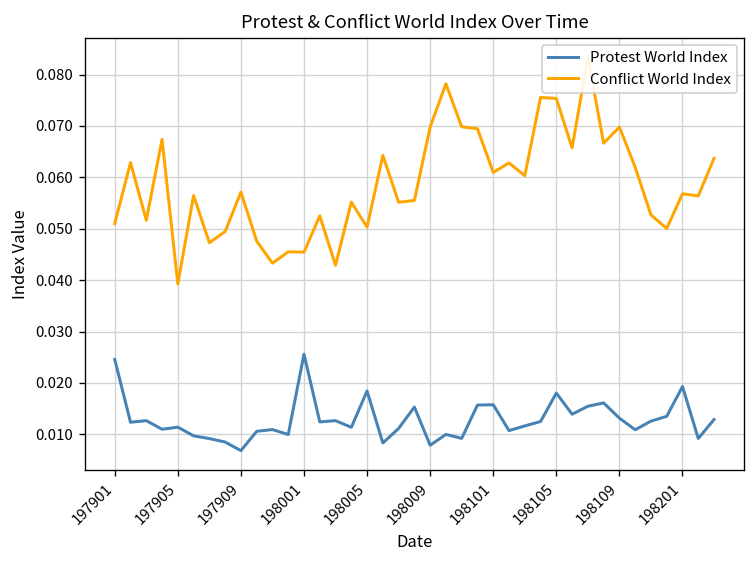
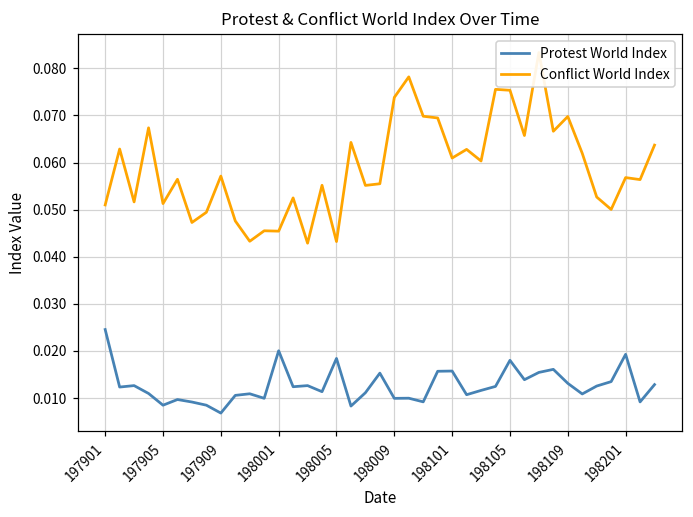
  {
    "Protest World Index": {
      "197901": 0.025,
-     "197905": 0.011,
+     "197905": 0.008,
      "197909": 0.007,
-     "198001": 0.026,
+     "198001": 0.020,
      "198005": 0.018,
-     "198009": 0.008,
+     "198009": 0.010,
      "198101": 0.016,
      "198105": 0.018,
      "198109": 0.013,
      "198201": 0.019
    },
    "Conflict World Index": {
      "197901": 0.051,
-     "197905": 0.039,
+     "197905": 0.051,
      "197909": 0.057,
      "198001": 0.045,
-     "198005": 0.050,
-     "198009": 0.070,
+     "198005": 0.043,
+     "198009": 0.074,
      "198101": 0.061,
      "198105": 0.075,
      "198109": 0.070,
      "198201": 0.057
    }
  }
